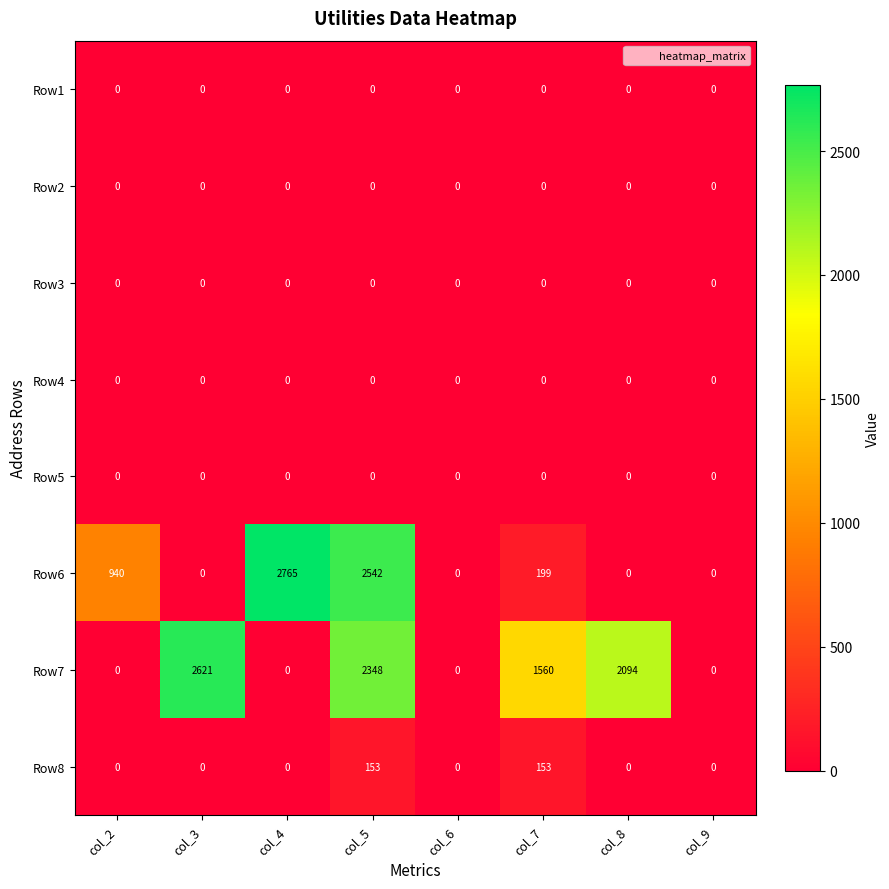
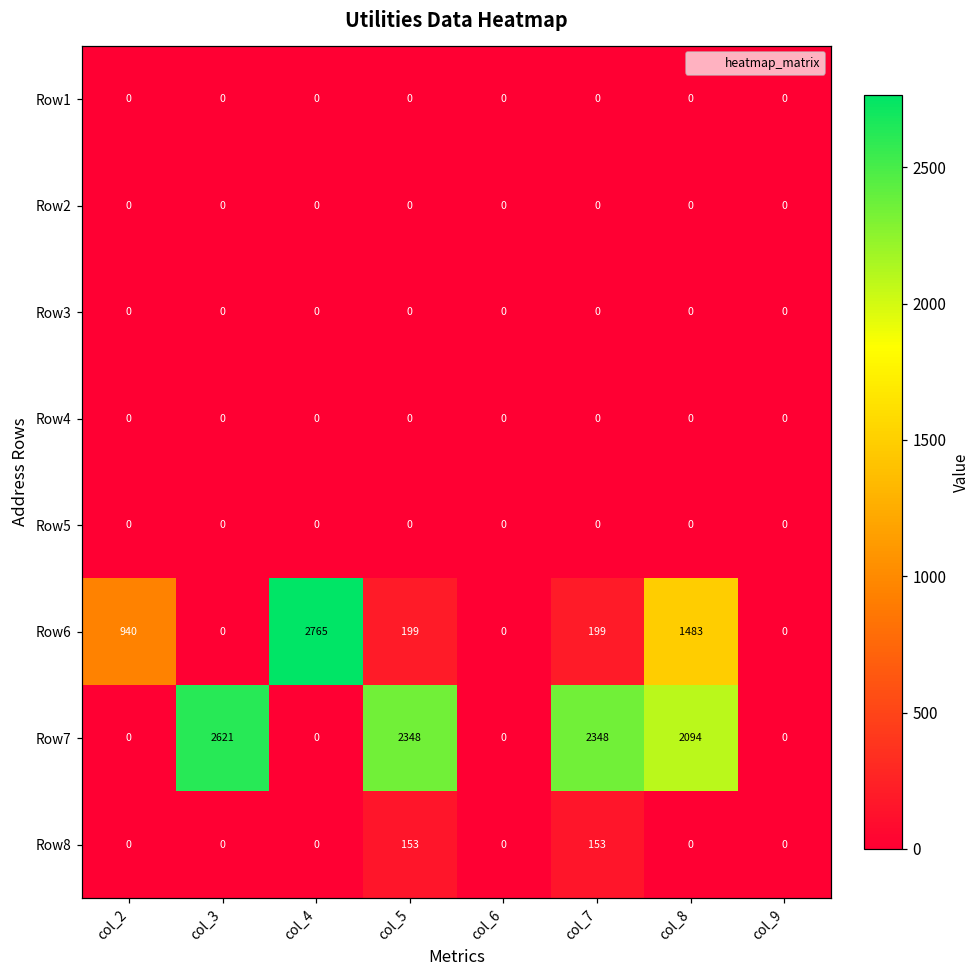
  {
    "Row1": {
      "col_2": 0,
      "col_3": 0,
      "col_4": 0,
      "col_5": 0,
      "col_6": 0,
      "col_7": 0,
      "col_8": 0,
      "col_9": 0
    },
    "Row2": {
      "col_2": 0,
      "col_3": 0,
      "col_4": 0,
      "col_5": 0,
      "col_6": 0,
      "col_7": 0,
      "col_8": 0,
      "col_9": 0
    },
    "Row3": {
      "col_2": 0,
      "col_3": 0,
      "col_4": 0,
      "col_5": 0,
      "col_6": 0,
      "col_7": 0,
      "col_8": 0,
      "col_9": 0
    },
    "Row4": {
      "col_2": 0,
      "col_3": 0,
      "col_4": 0,
      "col_5": 0,
      "col_6": 0,
      "col_7": 0,
      "col_8": 0,
      "col_9": 0
    },
    "Row5": {
      "col_2": 0,
      "col_3": 0,
      "col_4": 0,
      "col_5": 0,
      "col_6": 0,
      "col_7": 0,
      "col_8": 0,
      "col_9": 0
    },
    "Row6": {
      "col_2": 940,
      "col_3": 0,
      "col_4": 2765,
-     "col_5": 2542,
+     "col_5": 199,
      "col_6": 0,
      "col_7": 199,
-     "col_8": 0,
+     "col_8": 1483,
      "col_9": 0
    },
    "Row7": {
      "col_2": 0,
      "col_3": 2621,
      "col_4": 0,
      "col_5": 2348,
      "col_6": 0,
-     "col_7": 1560,
+     "col_7": 2348,
      "col_8": 2094,
      "col_9": 0
    },
    "Row8": {
      "col_2": 0,
      "col_3": 0,
      "col_4": 0,
      "col_5": 153,
      "col_6": 0,
      "col_7": 153,
      "col_8": 0,
      "col_9": 0
    }
  }
